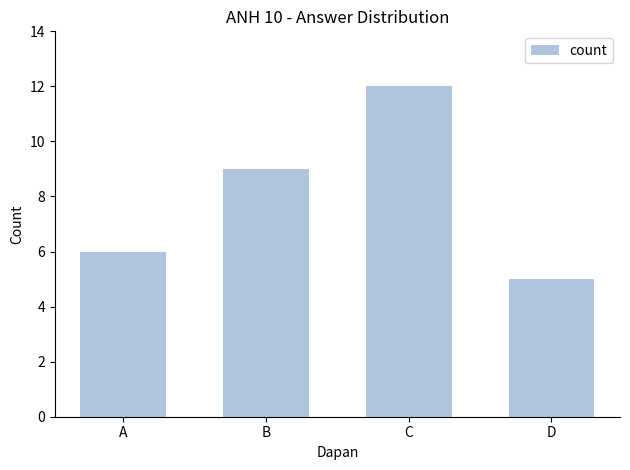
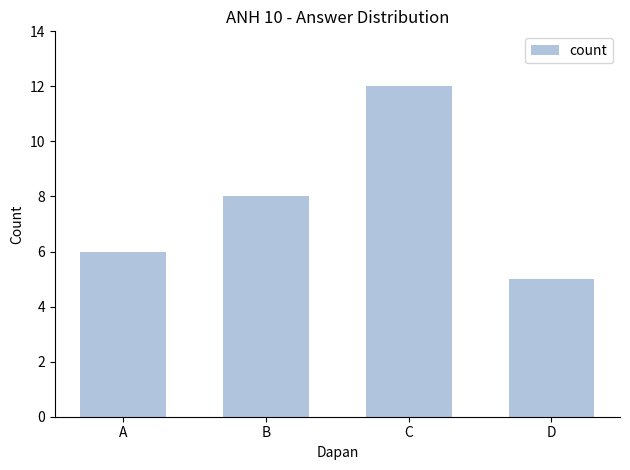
  {
    "A": 6,
-   "B": 9,
+   "B": 8,
    "C": 12,
    "D": 5
  }
